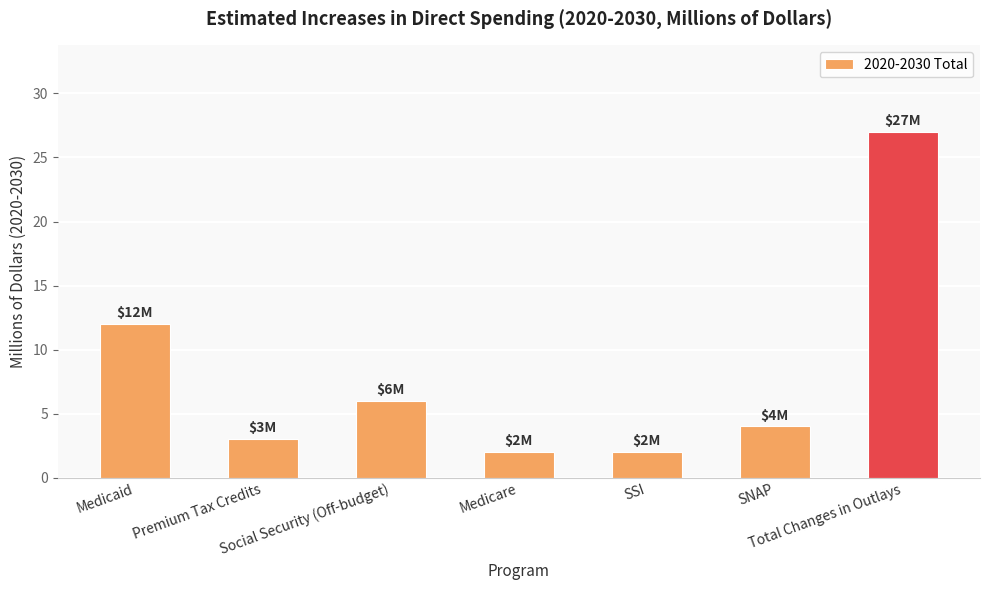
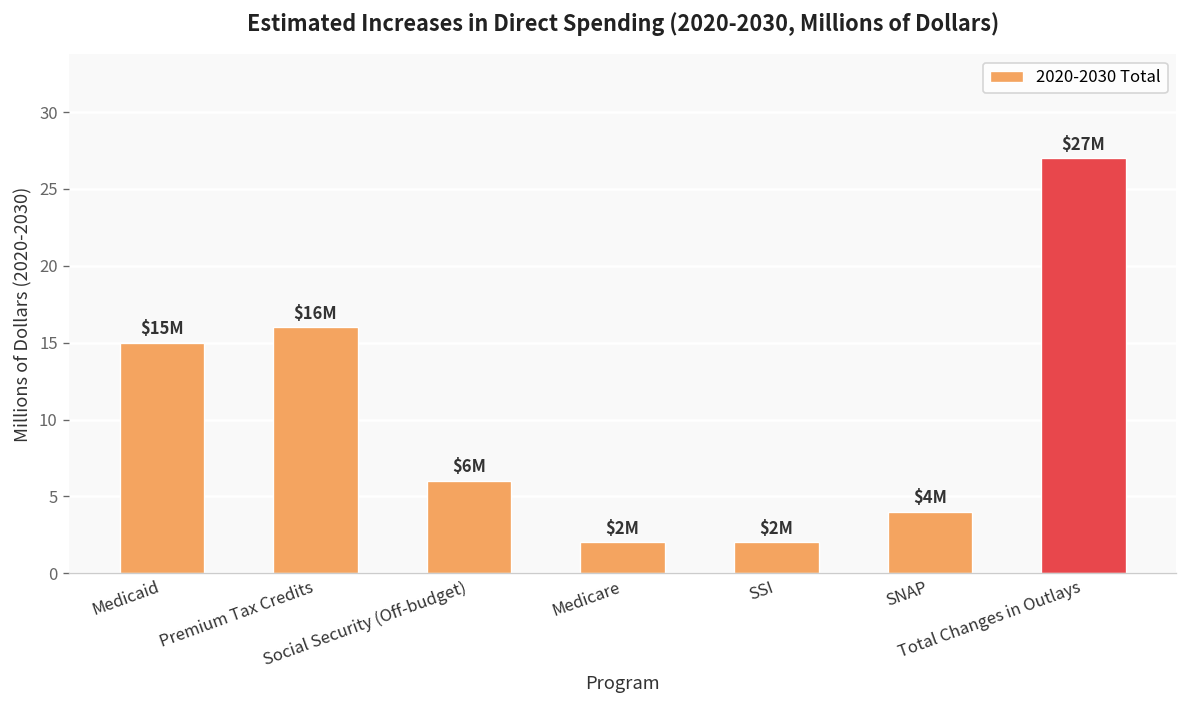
  {
-   "Medicaid": "$12M",
-   "Premium Tax Credits": "$3M",
+   "Medicaid": "$15M",
+   "Premium Tax Credits": "$16M",
    "Social Security (Off-budget)": "$6M",
    "Medicare": "$2M",
    "SSI": "$2M",
    "SNAP": "$4M",
    "Total Changes in Outlays": "$27M"
  }
